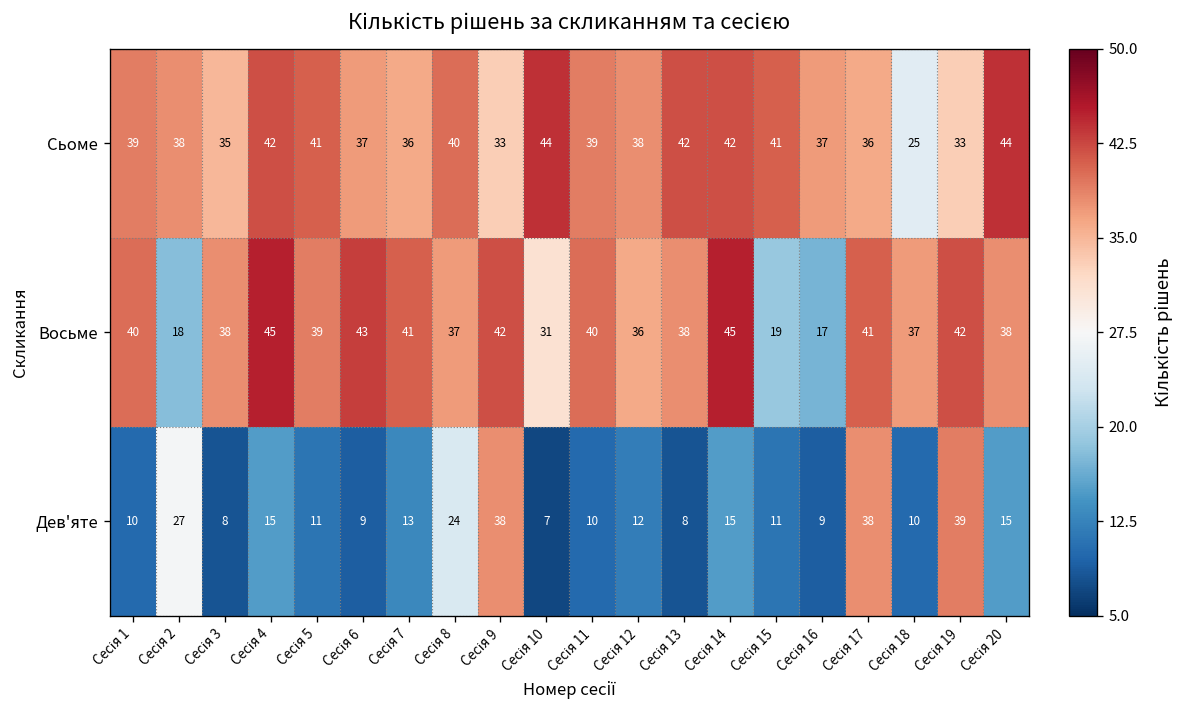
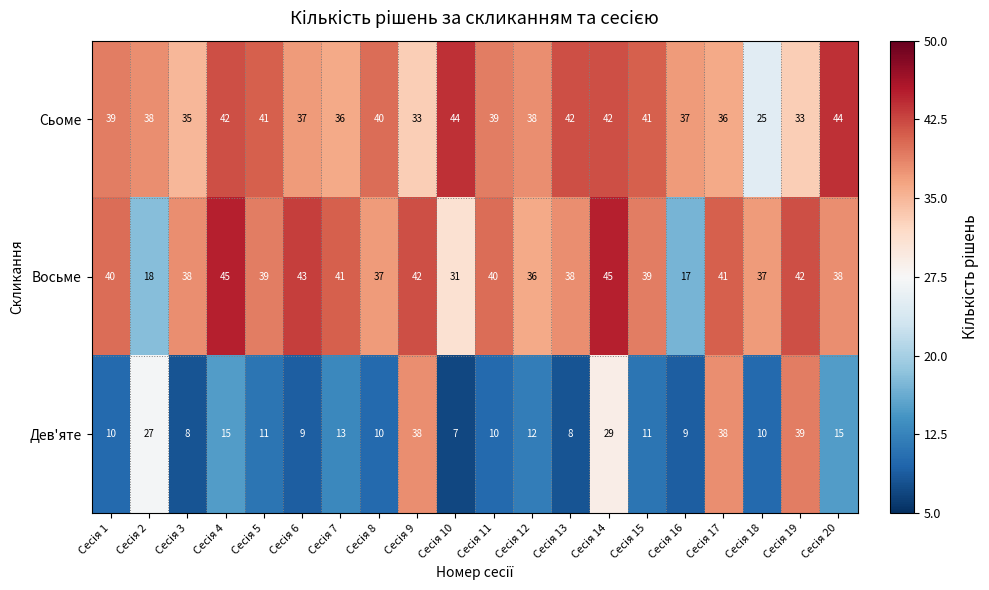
  {
    "Сьоме": {
      "Сесія 1": 39,
      "Сесія 2": 38,
      "Сесія 3": 35,
      "Сесія 4": 42,
      "Сесія 5": 41,
      "Сесія 6": 37,
      "Сесія 7": 36,
      "Сесія 8": 40,
      "Сесія 9": 33,
      "Сесія 10": 44,
      "Сесія 11": 39,
      "Сесія 12": 38,
      "Сесія 13": 42,
      "Сесія 14": 42,
      "Сесія 15": 41,
      "Сесія 16": 37,
      "Сесія 17": 36,
      "Сесія 18": 25,
      "Сесія 19": 33,
      "Сесія 20": 44
    },
    "Восьме": {
      "Сесія 1": 40,
      "Сесія 2": 18,
      "Сесія 3": 38,
      "Сесія 4": 45,
      "Сесія 5": 39,
      "Сесія 6": 43,
      "Сесія 7": 41,
      "Сесія 8": 37,
      "Сесія 9": 42,
      "Сесія 10": 31,
      "Сесія 11": 40,
      "Сесія 12": 36,
      "Сесія 13": 38,
      "Сесія 14": 45,
-     "Сесія 15": 19,
+     "Сесія 15": 39,
      "Сесія 16": 17,
      "Сесія 17": 41,
      "Сесія 18": 37,
      "Сесія 19": 42,
      "Сесія 20": 38
    },
    "Дев'яте": {
      "Сесія 1": 10,
      "Сесія 2": 27,
      "Сесія 3": 8,
      "Сесія 4": 15,
      "Сесія 5": 11,
      "Сесія 6": 9,
      "Сесія 7": 13,
-     "Сесія 8": 24,
+     "Сесія 8": 10,
      "Сесія 9": 38,
      "Сесія 10": 7,
      "Сесія 11": 10,
      "Сесія 12": 12,
      "Сесія 13": 8,
-     "Сесія 14": 15,
+     "Сесія 14": 29,
      "Сесія 15": 11,
      "Сесія 16": 9,
      "Сесія 17": 38,
      "Сесія 18": 10,
      "Сесія 19": 39,
      "Сесія 20": 15
    }
  }
